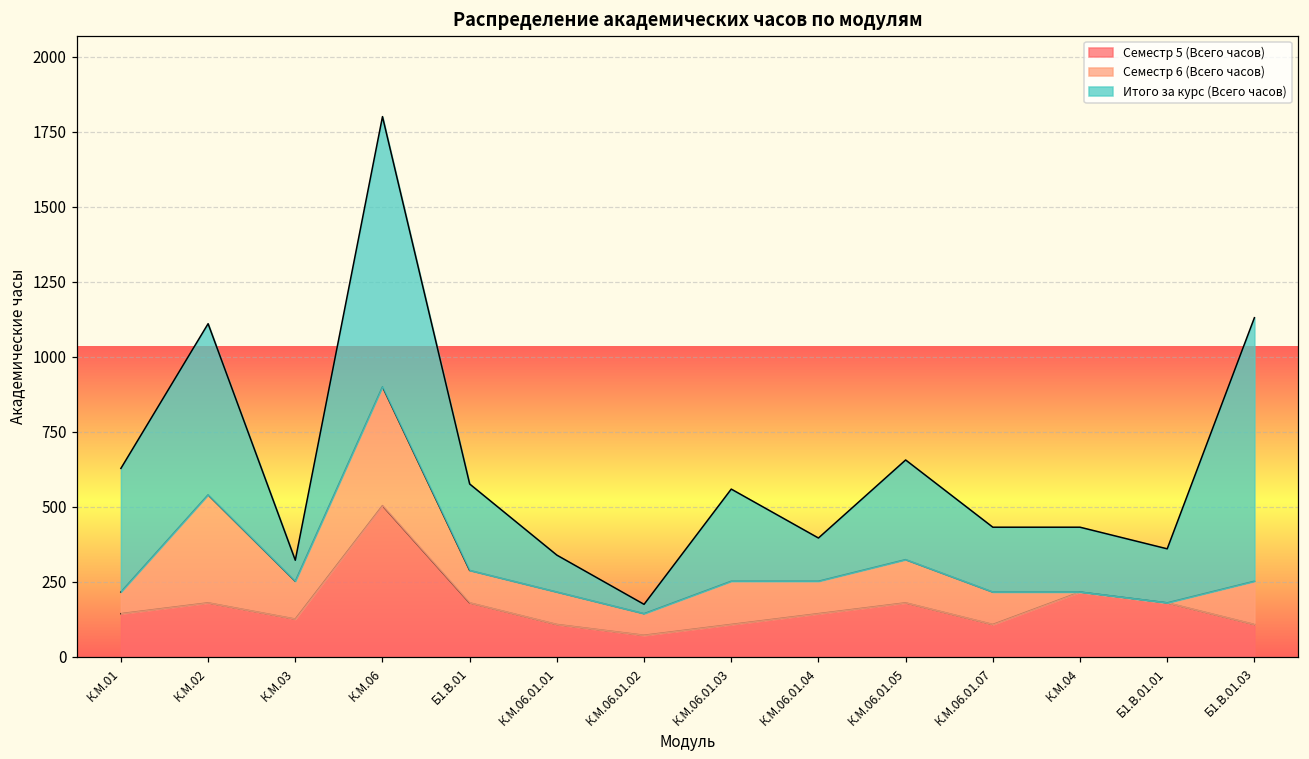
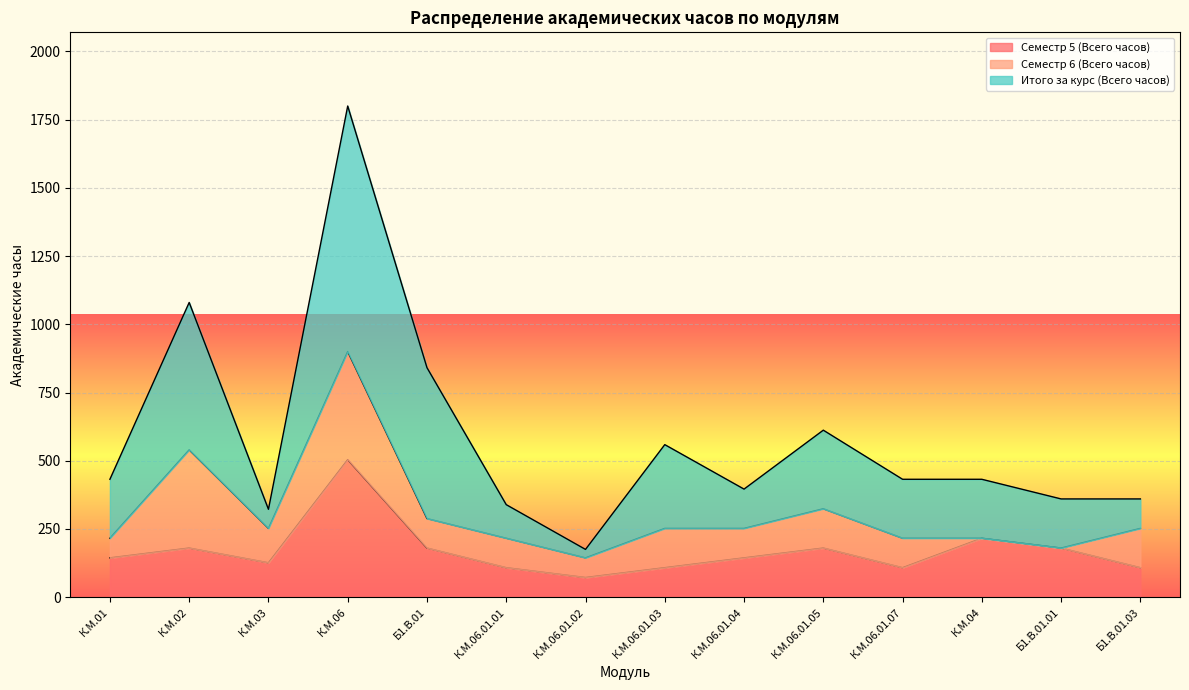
  {
    "Итого за курс (Всего часов)": {
-     "К.М.01": 410,
-     "К.М.02": 570,
+     "К.М.01": 220,
+     "К.М.02": 540,
      "К.М.03": 70,
      "К.М.06": 900,
-     "Б1.В.01": 290,
+     "Б1.В.01": 550,
      "К.М.06.01.01": 120,
      "К.М.06.01.02": 30,
      "К.М.06.01.03": 310,
      "К.М.06.01.04": 140,
-     "К.М.06.01.05": 330,
+     "К.М.06.01.05": 290,
      "К.М.06.01.07": 220,
      "К.М.04": 220,
      "Б1.В.01.01": 180,
-     "Б1.В.01.03": 880
+     "Б1.В.01.03": 110
    }
  }
